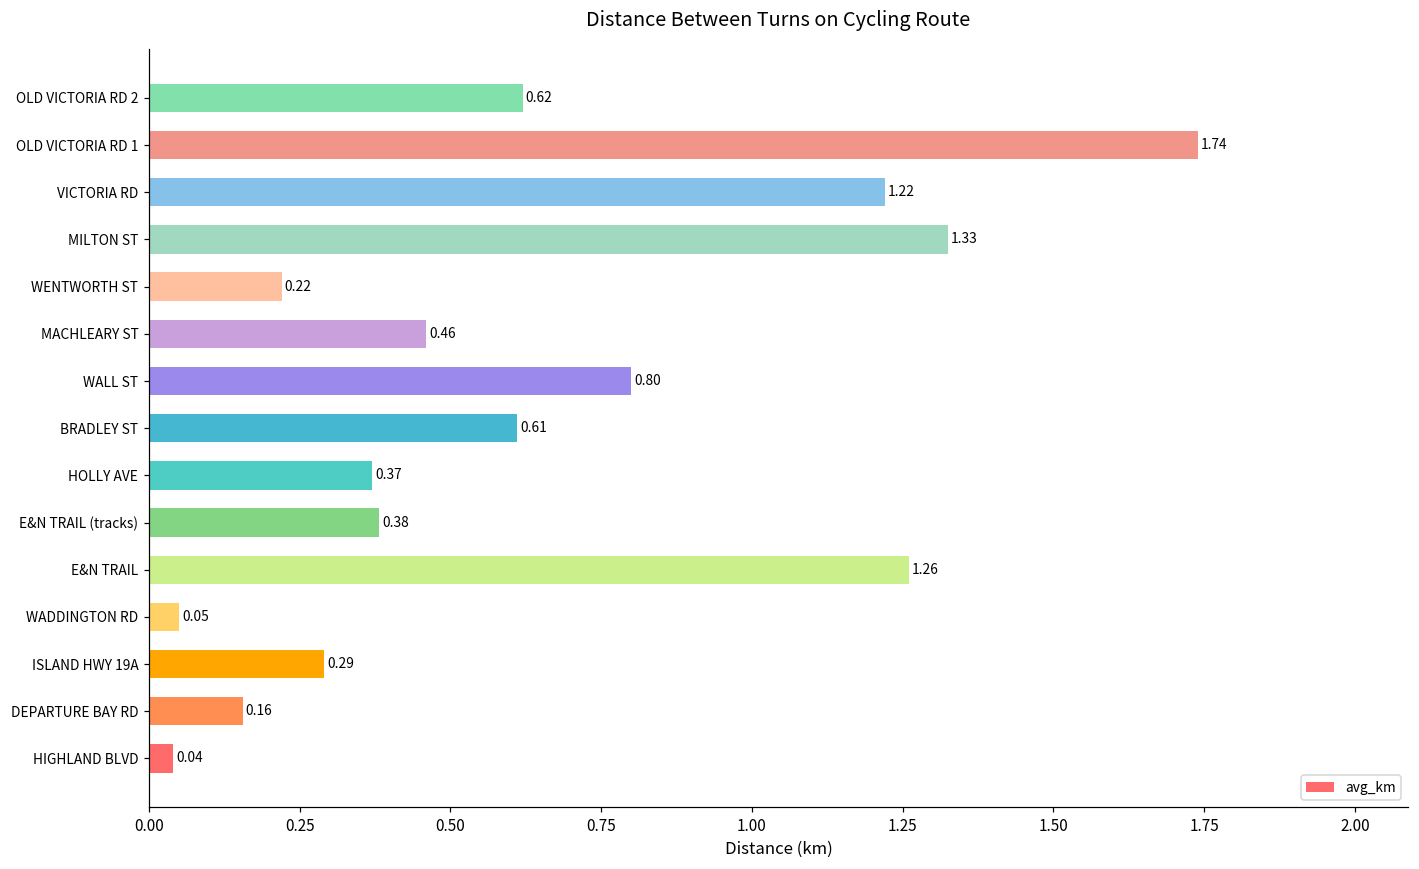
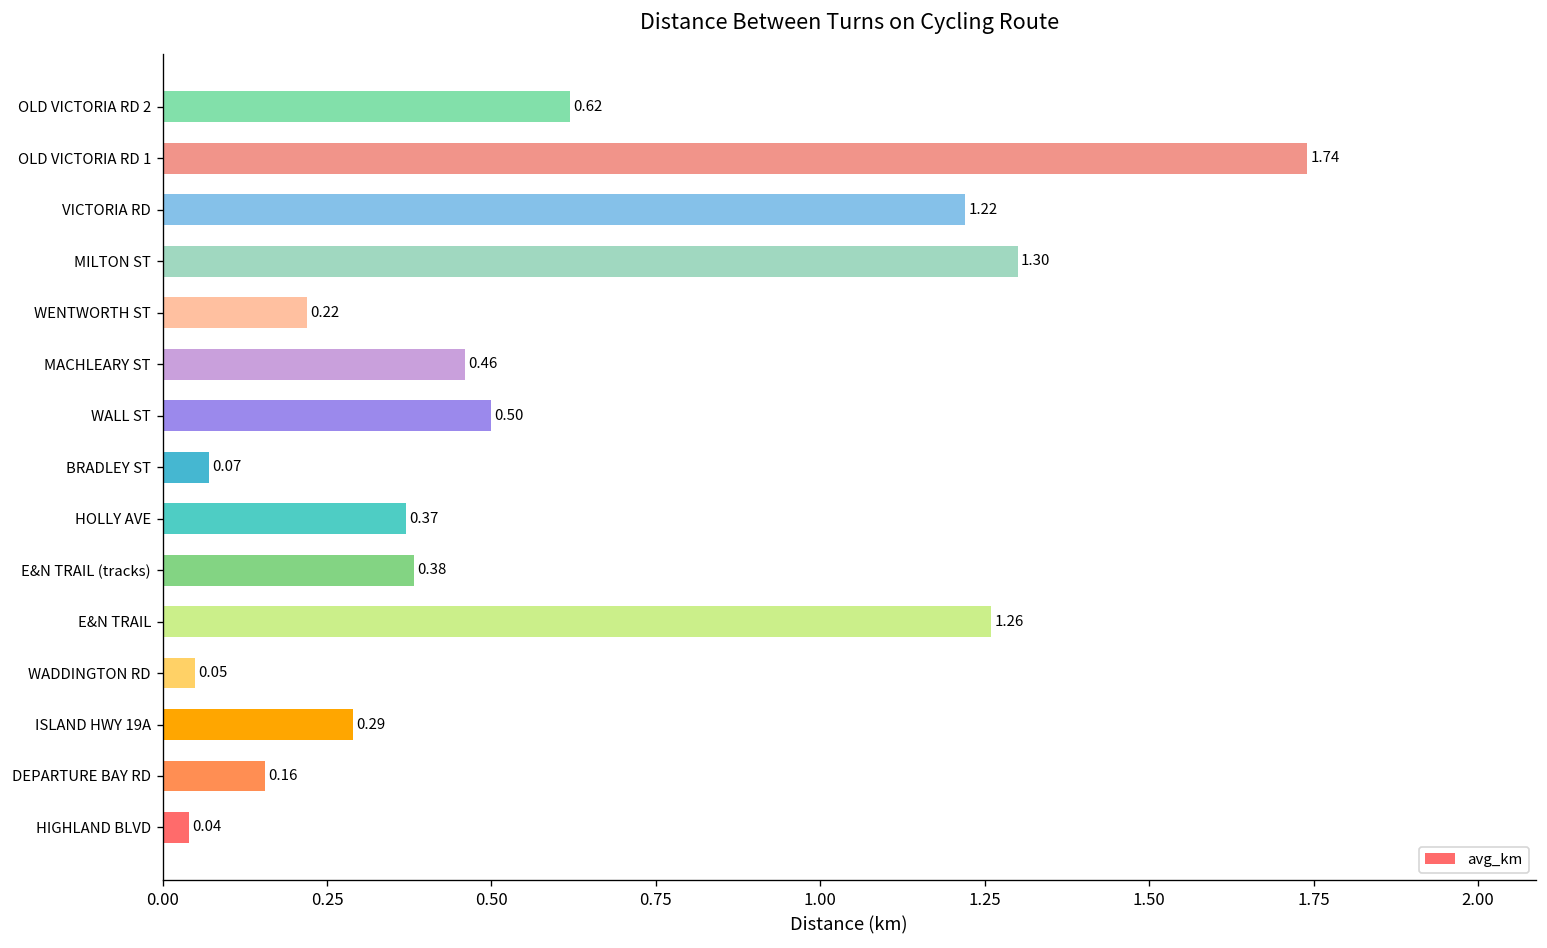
  {
    "OLD VICTORIA RD 2": 0.62,
    "OLD VICTORIA RD 1": 1.74,
    "VICTORIA RD": 1.22,
-   "MILTON ST": 1.33,
+   "MILTON ST": 1.30,
    "WENTWORTH ST": 0.22,
    "MACHLEARY ST": 0.46,
-   "WALL ST": 0.80,
-   "BRADLEY ST": 0.61,
+   "WALL ST": 0.50,
+   "BRADLEY ST": 0.07,
    "HOLLY AVE": 0.37,
    "E&N TRAIL (tracks)": 0.38,
    "E&N TRAIL": 1.26,
    "WADDINGTON RD": 0.05,
    "ISLAND HWY 19A": 0.29,
    "DEPARTURE BAY RD": 0.16,
    "HIGHLAND BLVD": 0.04
  }
